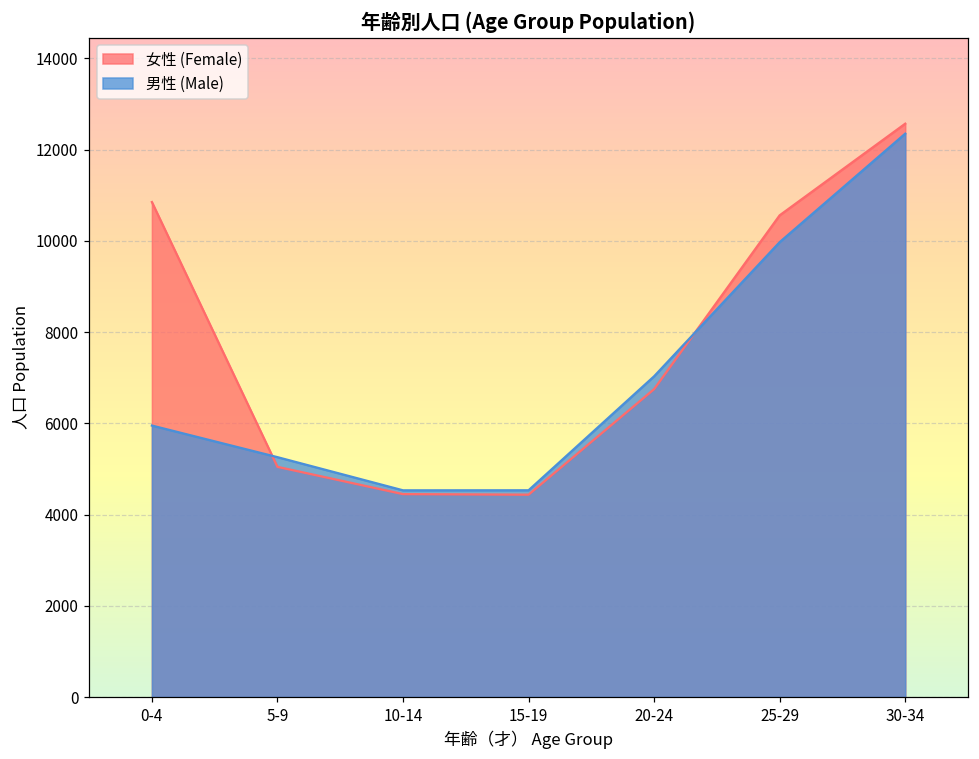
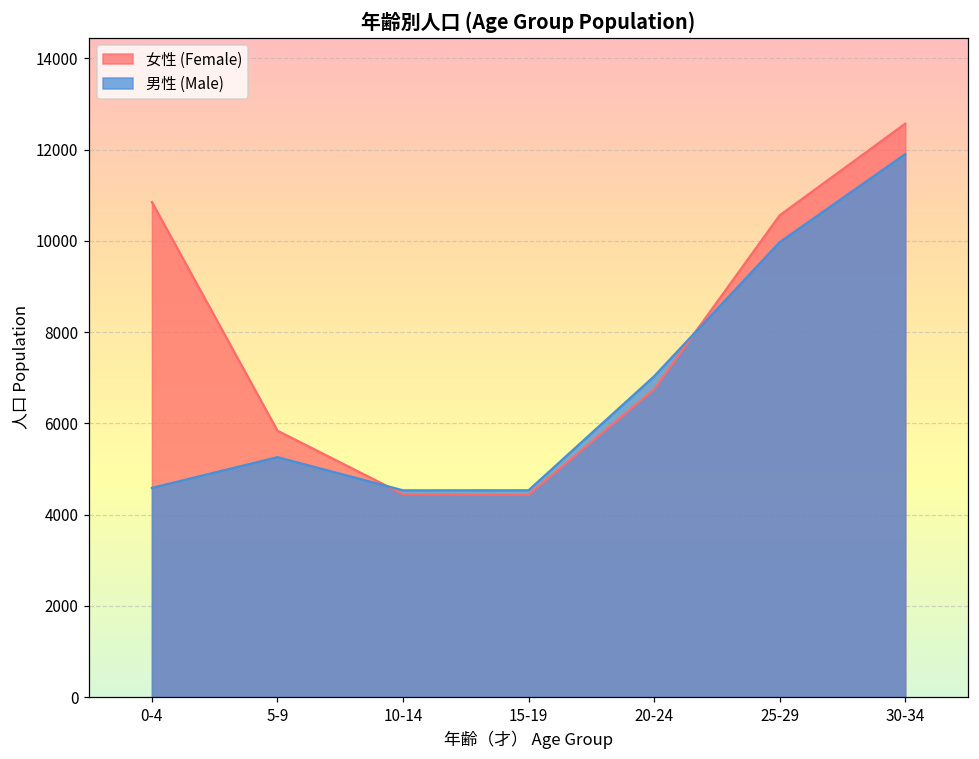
  {
    "女性 (Female)": {
      "0-4": 10900,
-     "5-9": 5000,
+     "5-9": 5800,
      "10-14": 4400,
      "15-19": 4400,
      "20-24": 6800,
      "25-29": 10600,
      "30-34": 12600
    },
    "男性 (Male)": {
-     "0-4": 6000,
+     "0-4": 4600,
      "5-9": 5300,
      "10-14": 4500,
      "15-19": 4500,
      "20-24": 7000,
      "25-29": 10000,
-     "30-34": 12400
+     "30-34": 11900
    }
  }
